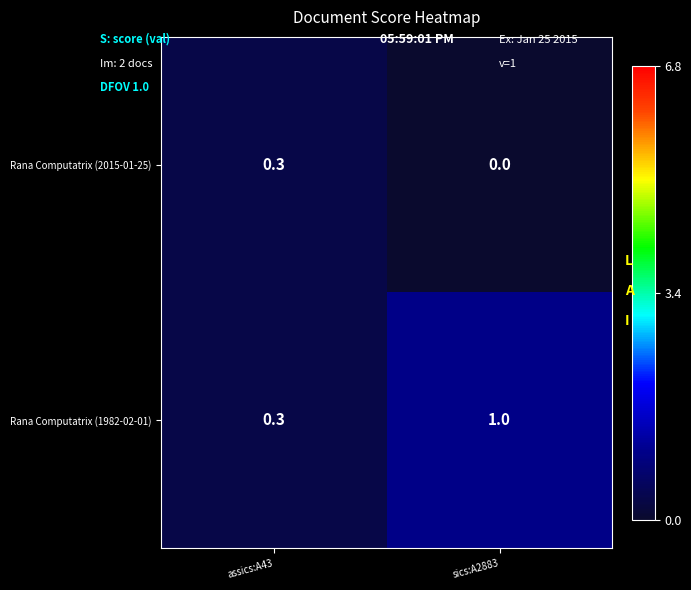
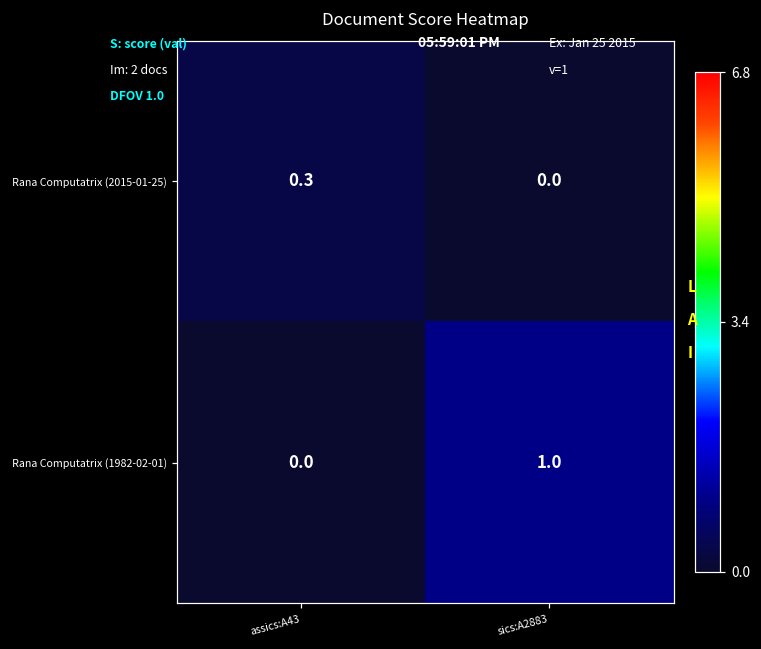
  {
    "Rana Computatrix (2015-01-25)": {
      "assics:A43": 0.3,
      "sics:A2883": 0.0
    },
    "Rana Computatrix (1982-02-01)": {
-     "assics:A43": 0.3,
+     "assics:A43": 0.0,
      "sics:A2883": 1.0
    }
  }
